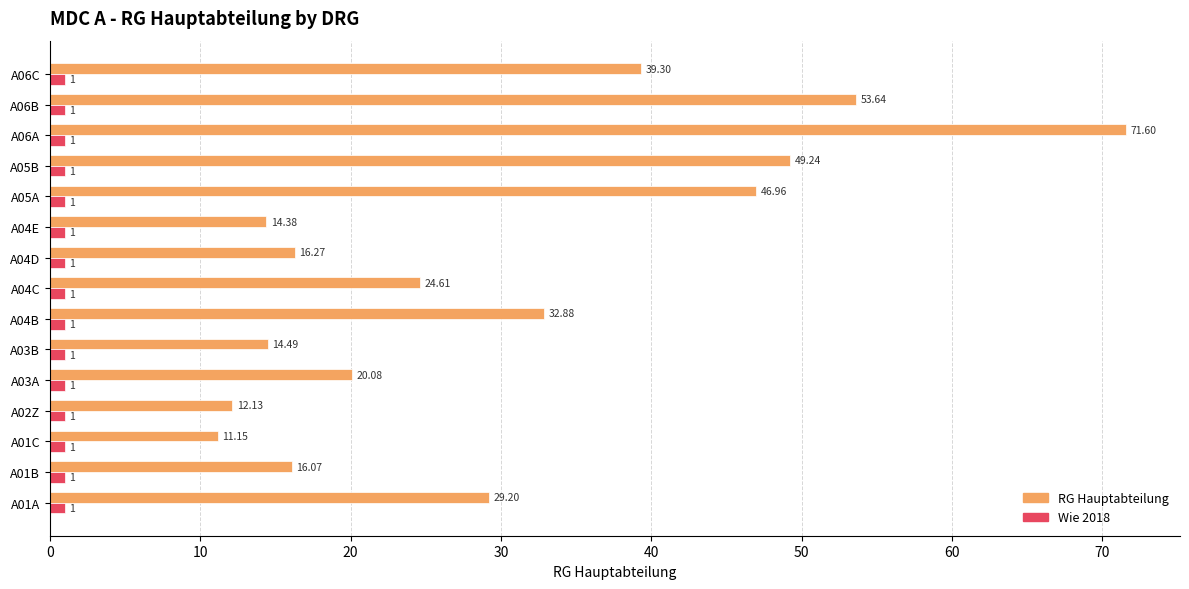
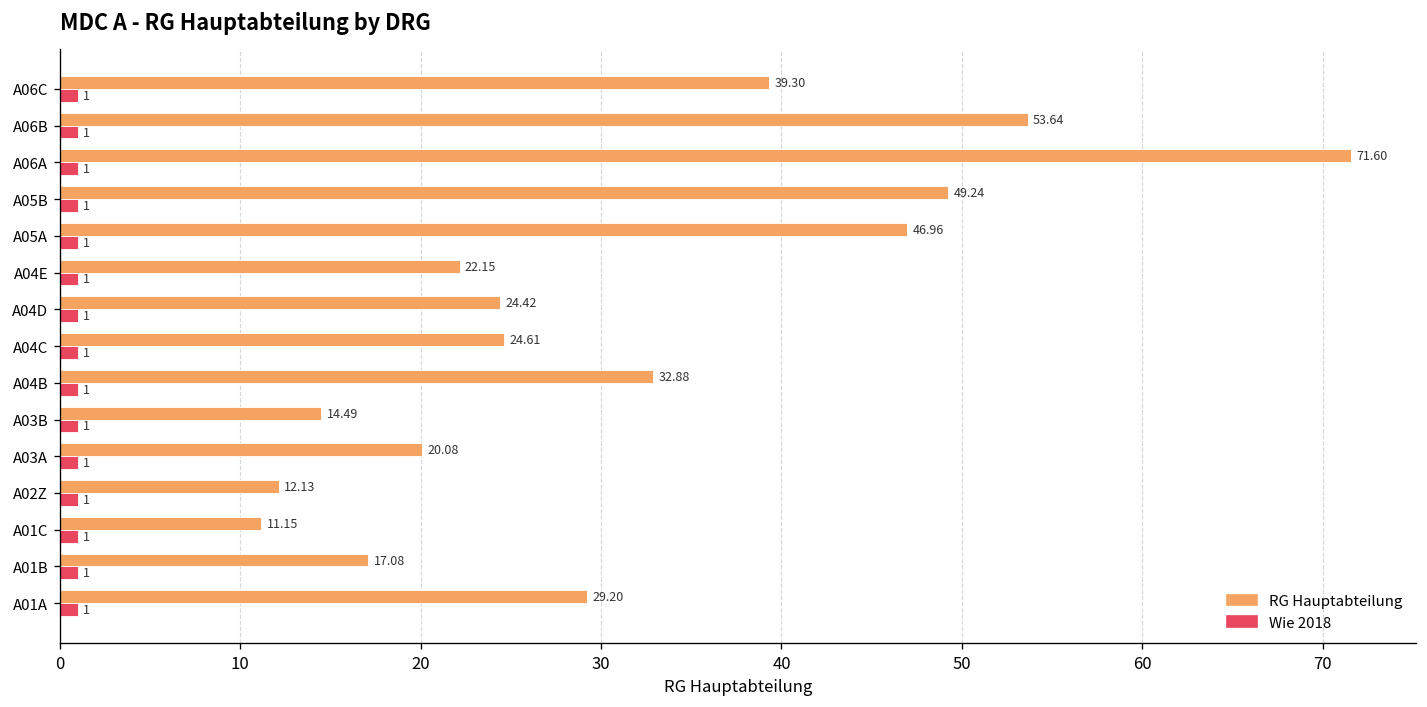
  {
    "RG Hauptabteilung": {
      "A06C": 39.30,
      "A06B": 53.64,
      "A06A": 71.60,
      "A05B": 49.24,
      "A05A": 46.96,
-     "A04E": 14.38,
-     "A04D": 16.27,
+     "A04E": 22.15,
+     "A04D": 24.42,
      "A04C": 24.61,
      "A04B": 32.88,
      "A03B": 14.49,
      "A03A": 20.08,
      "A02Z": 12.13,
      "A01C": 11.15,
-     "A01B": 16.07,
+     "A01B": 17.08,
      "A01A": 29.20
    },
    "Wie 2018": {
      "A06C": 1,
      "A06B": 1,
      "A06A": 1,
      "A05B": 1,
      "A05A": 1,
      "A04E": 1,
      "A04D": 1,
      "A04C": 1,
      "A04B": 1,
      "A03B": 1,
      "A03A": 1,
      "A02Z": 1,
      "A01C": 1,
      "A01B": 1,
      "A01A": 1
    }
  }
